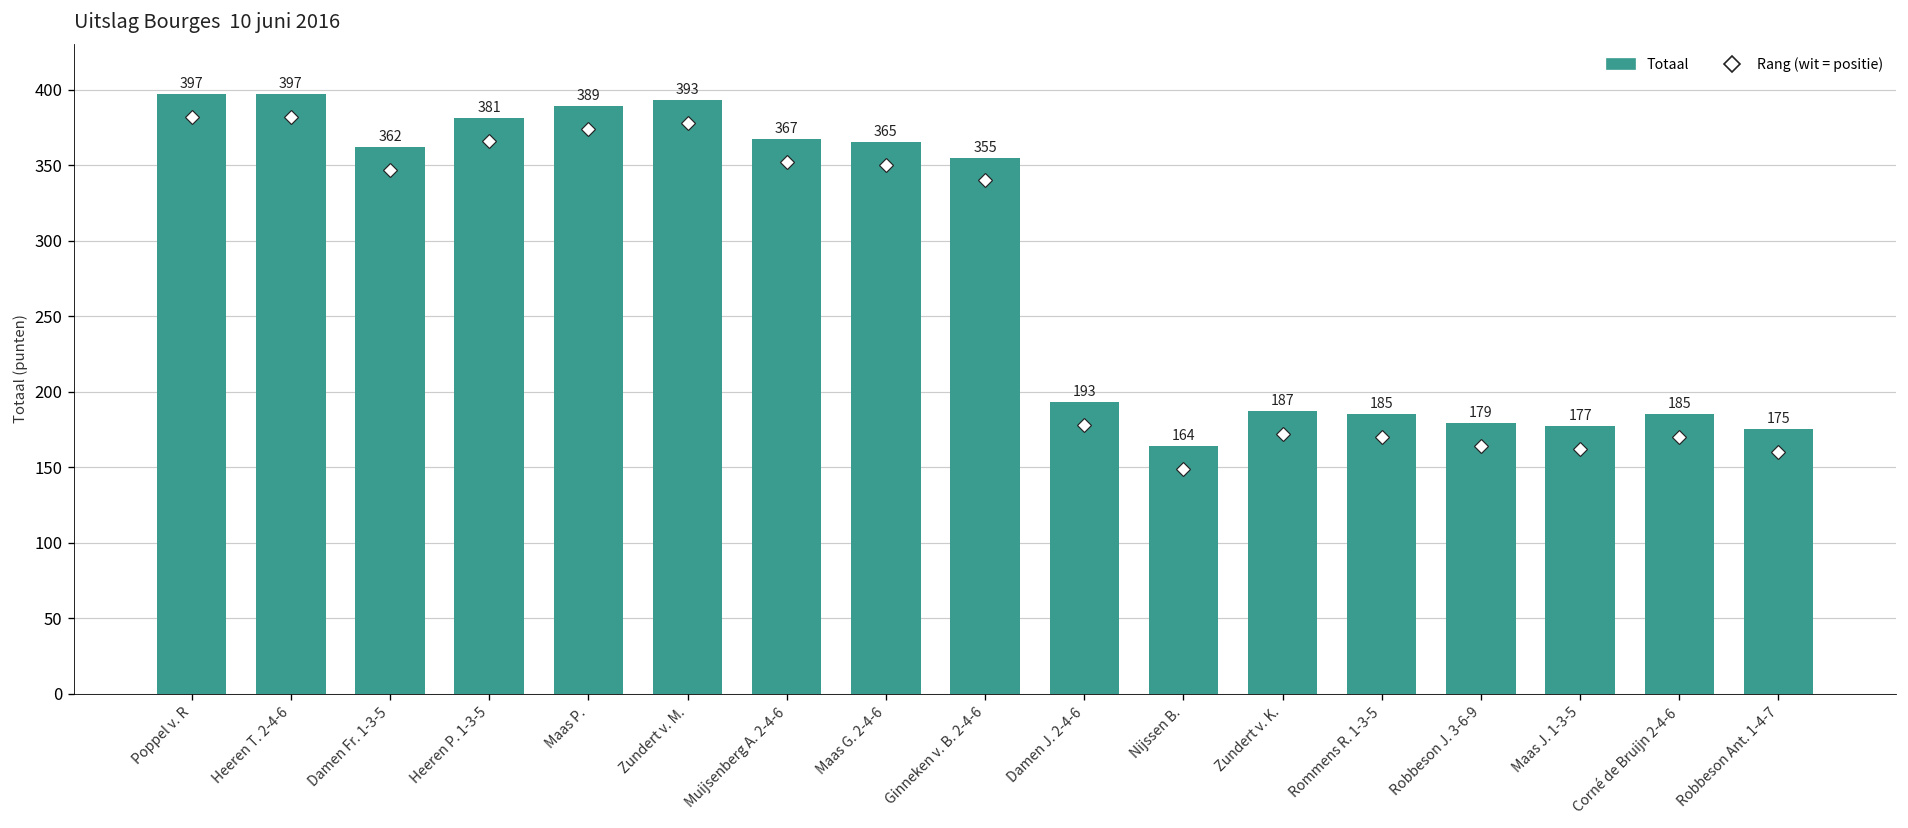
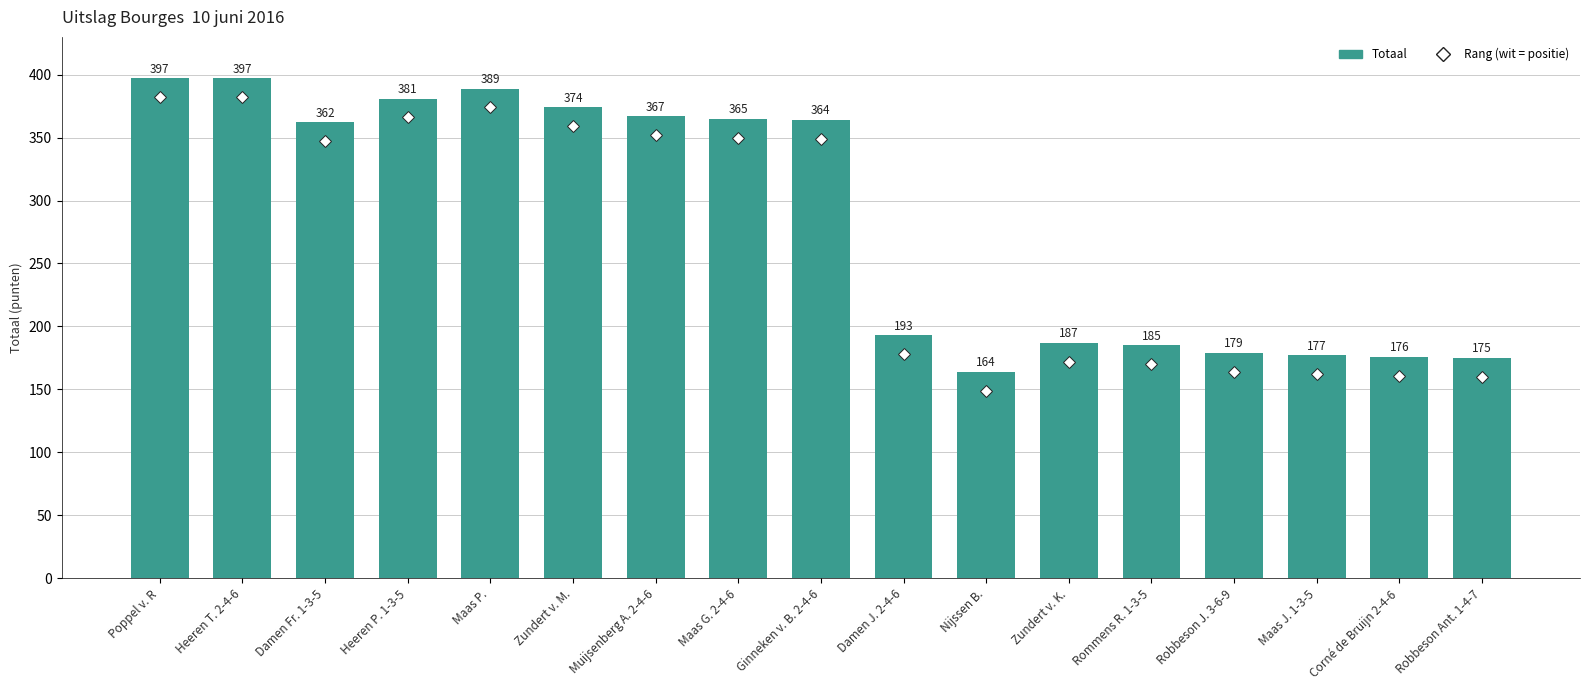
  {
    "Totaal": {
      "Poppel v. R": 397,
      "Heeren T. 2-4-6": 397,
      "Damen Fr. 1-3-5": 362,
      "Heeren P. 1-3-5": 381,
      "Maas P.": 389,
-     "Zundert v. M.": 393,
+     "Zundert v. M.": 374,
      "Muijsenberg A. 2-4-6": 367,
      "Maas G. 2-4-6": 365,
-     "Ginneken v. B. 2-4-6": 355,
+     "Ginneken v. B. 2-4-6": 364,
      "Damen J. 2-4-6": 193,
      "Nijssen B.": 164,
      "Zundert v. K.": 187,
      "Rommens R. 1-3-5": 185,
      "Robbeson J. 3-6-9": 179,
      "Maas J. 1-3-5": 177,
-     "Corné de Bruijn 2-4-6": 185,
+     "Corné de Bruijn 2-4-6": 176,
      "Robbeson Ant. 1-4-7": 175
    }
  }
